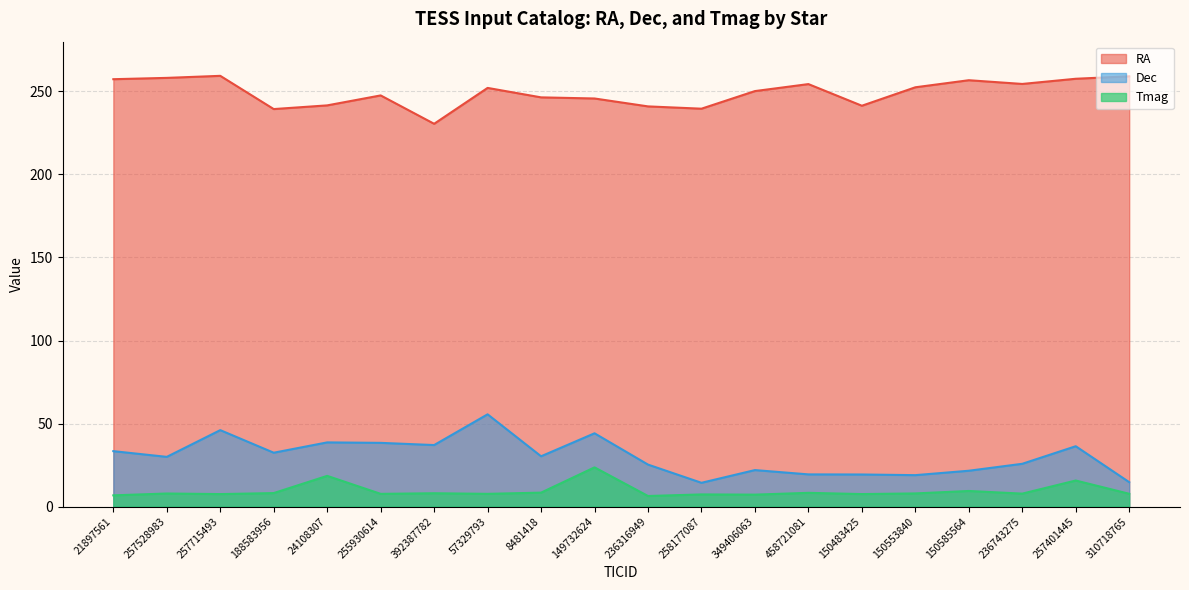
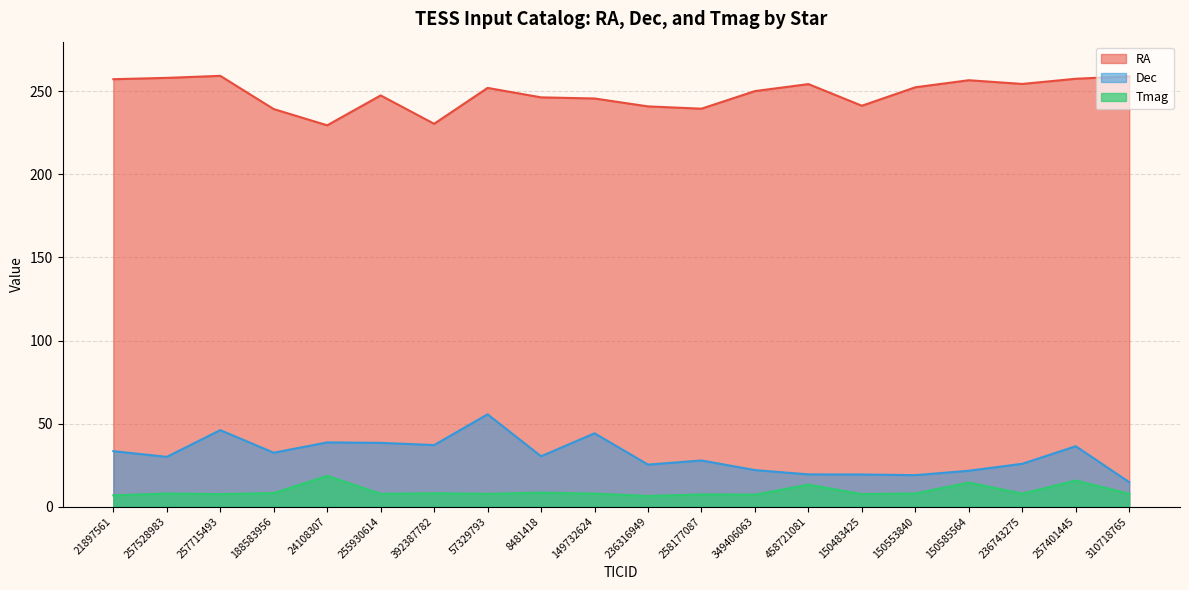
  {
    "RA": {
      "21897561": 257,
      "257528983": 258,
      "257715493": 259,
      "188583956": 239,
-     "24108307": 242,
+     "24108307": 230,
      "255930614": 248,
      "392387782": 231,
      "57329793": 252,
      "8481418": 246,
      "149732624": 246,
      "236316949": 241,
      "258177087": 240,
      "349406063": 250,
      "458721081": 254,
      "150483425": 241,
      "150553840": 253,
      "150585564": 257,
      "236743275": 255,
      "257401445": 258
    },
    "Dec": {
      "21897561": 33,
      "257528983": 30,
      "257715493": 46,
      "188583956": 32,
      "24108307": 39,
      "255930614": 38,
      "392387782": 37,
      "57329793": 56,
      "8481418": 30,
      "149732624": 44,
      "236316949": 25,
-     "258177087": 14,
+     "258177087": 28,
      "349406063": 22,
      "458721081": 19,
      "150483425": 19,
      "150553840": 19,
      "150585564": 22,
      "236743275": 26,
      "257401445": 36,
      "310718765": 15
    },
    "Tmag": {
      "21897561": 7,
      "257528983": 8,
      "257715493": 7,
      "188583956": 8,
      "24108307": 18,
      "255930614": 8,
      "392387782": 8,
      "57329793": 8,
      "8481418": 8,
-     "149732624": 24,
+     "149732624": 8,
      "236316949": 6,
      "258177087": 7,
      "349406063": 7,
-     "458721081": 8,
+     "458721081": 13,
      "150483425": 8,
      "150553840": 8,
-     "150585564": 9,
+     "150585564": 14,
      "236743275": 8,
      "257401445": 16,
      "310718765": 8
    }
  }
